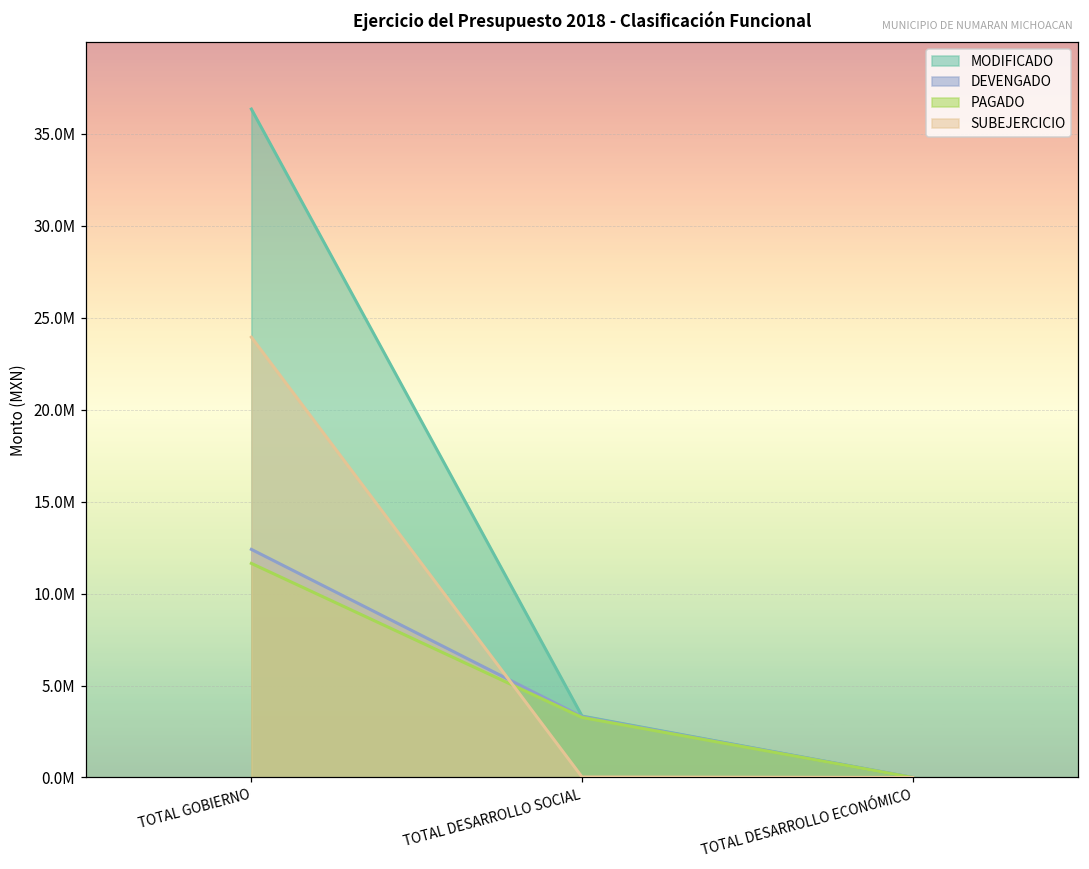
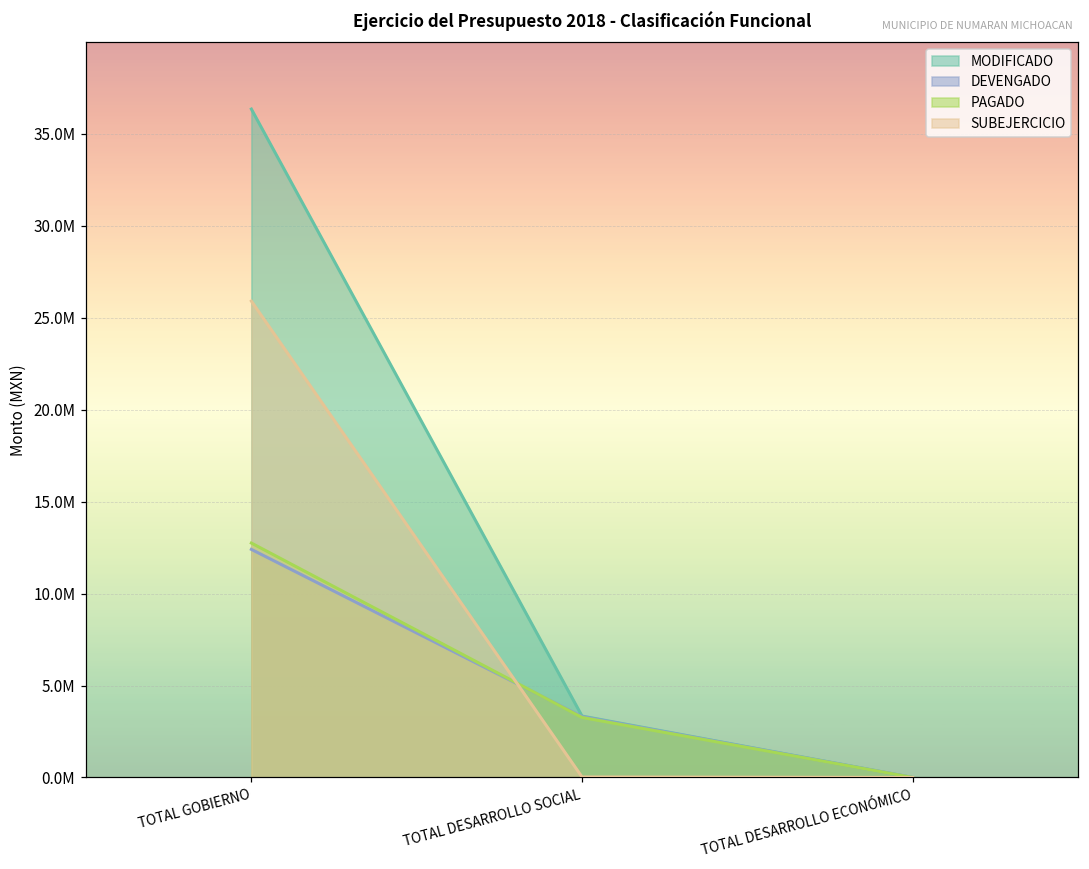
  {
    "PAGADO": {
-     "TOTAL GOBIERNO": 11600000
+     "TOTAL GOBIERNO": 12700000
    },
    "SUBEJERCICIO": {
-     "TOTAL GOBIERNO": 23900000,
+     "TOTAL GOBIERNO": 25900000,
      "TOTAL DESARROLLO SOCIAL": 0
    }
  }
